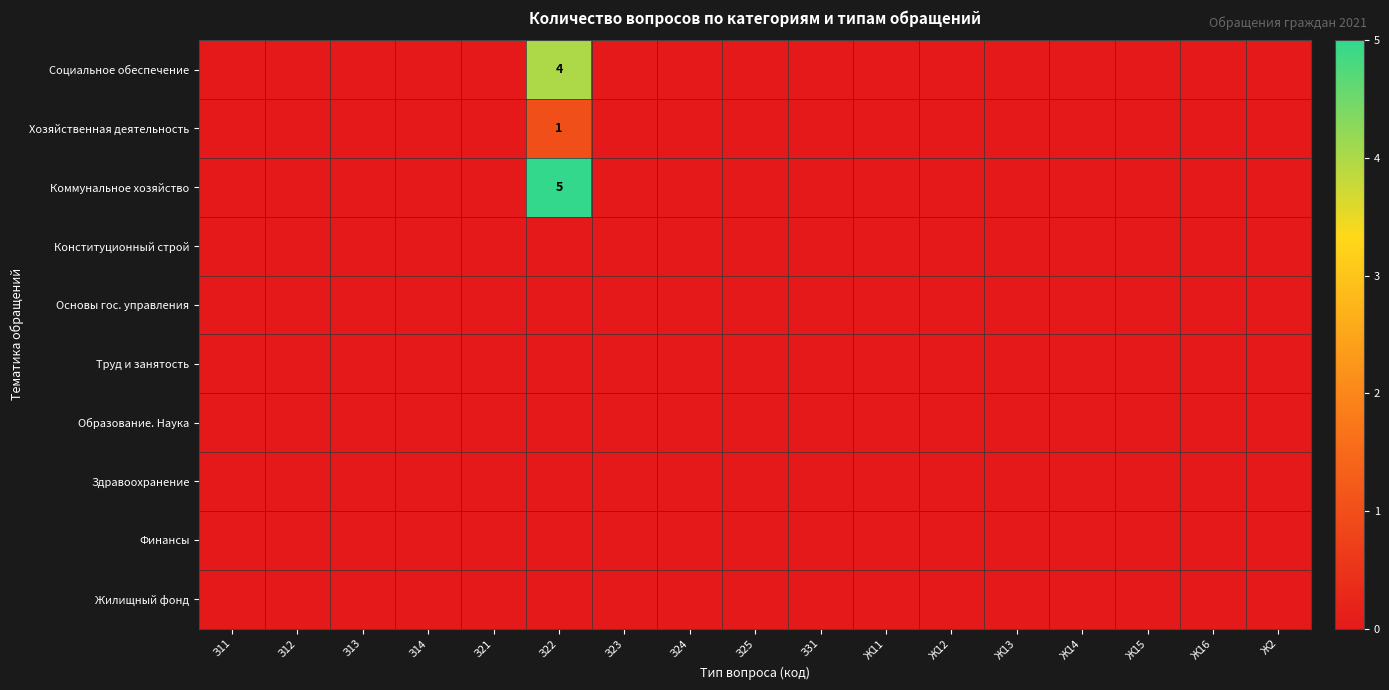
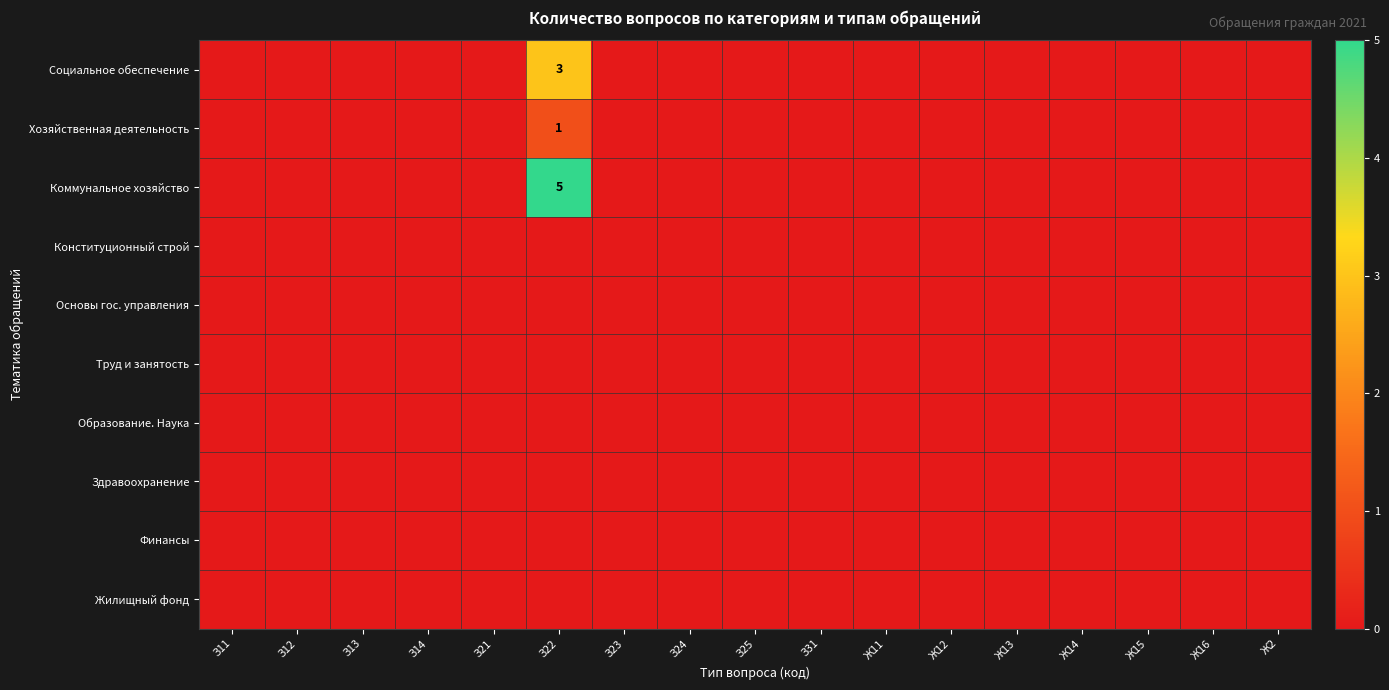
  {
    "Социальное обеспечение": {
-     "З22": 4
+     "З22": 3
    },
    "Хозяйственная деятельность": {
      "З22": 1
    },
    "Коммунальное хозяйство": {
      "З22": 5
    }
  }
